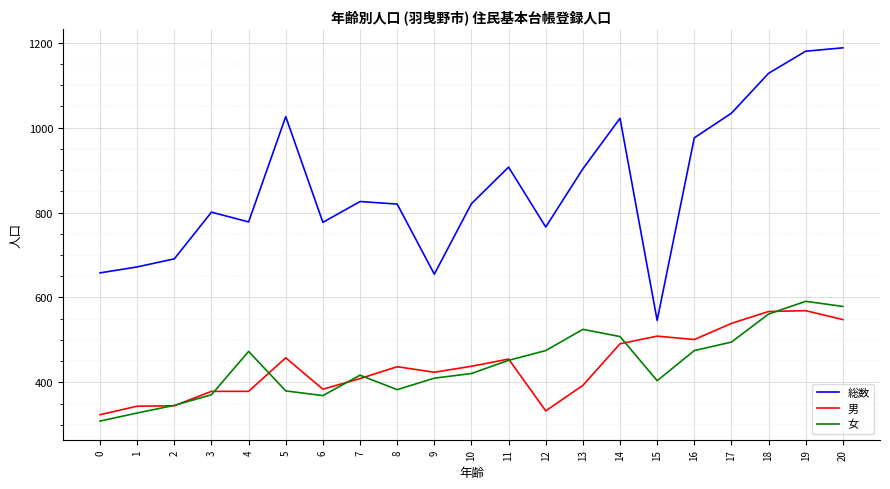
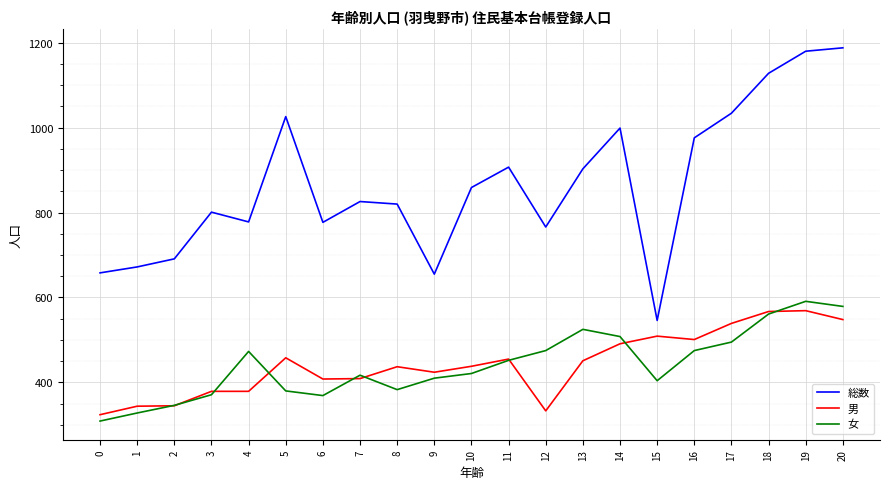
  {
    "総数": {
      "0": 660,
      "1": 670,
      "2": 690,
      "3": 800,
      "4": 780,
      "5": 1030,
      "6": 780,
      "7": 830,
      "8": 820,
      "9": 660,
-     "10": 820,
+     "10": 860,
      "11": 910,
      "12": 770,
      "13": 900,
-     "14": 1020,
+     "14": 1000,
      "15": 550,
      "16": 980,
      "17": 1030,
      "18": 1130,
      "19": 1180,
      "20": 1190
    },
    "男": {
      "0": 320,
      "1": 340,
      "3": 380,
      "4": 380,
      "5": 460,
-     "6": 380,
+     "6": 410,
      "7": 410,
      "8": 440,
      "9": 420,
      "10": 440,
      "12": 330,
-     "13": 390,
+     "13": 450,
      "14": 490,
      "15": 510,
      "16": 500,
      "17": 540,
      "18": 570,
      "19": 570,
      "20": 550
    },
    "女": {
      "0": 310,
      "1": 330,
      "3": 370,
      "4": 470,
      "5": 380,
      "6": 370,
      "7": 420,
      "8": 380,
      "9": 410,
      "10": 420,
      "12": 480,
      "13": 530,
      "14": 510,
      "15": 400,
      "16": 480,
      "17": 500,
      "18": 560,
      "19": 590,
      "20": 580
    }
  }
